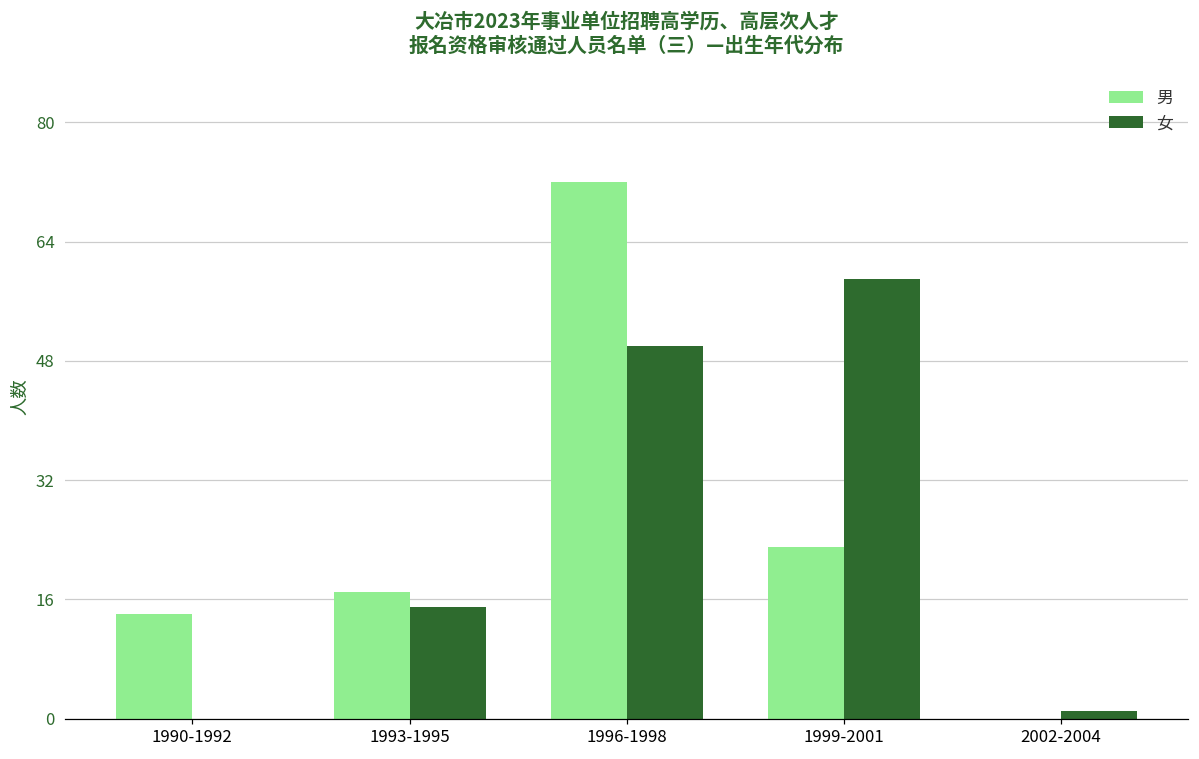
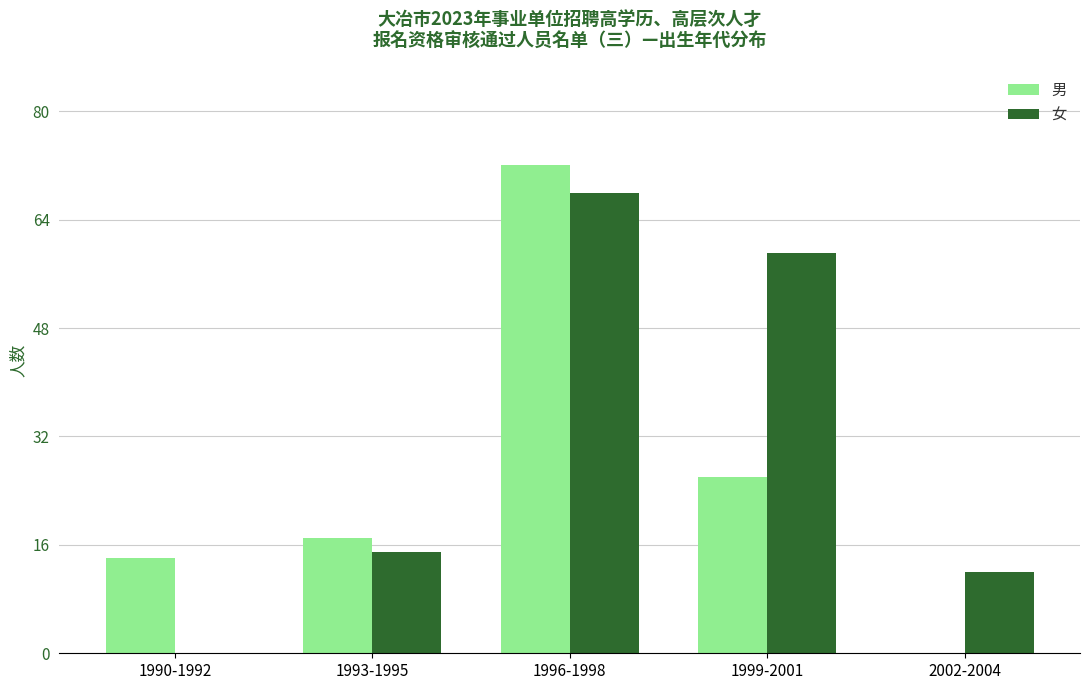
  {
    "男": {
      "1990-1992": 14,
      "1993-1995": 17,
      "1996-1998": 72,
-     "1999-2001": 23,
+     "1999-2001": 26,
      "2002-2004": 0
    },
    "女": {
      "1990-1992": 0,
      "1993-1995": 15,
-     "1996-1998": 50,
+     "1996-1998": 68,
      "1999-2001": 59,
-     "2002-2004": 1
+     "2002-2004": 12
    }
  }
